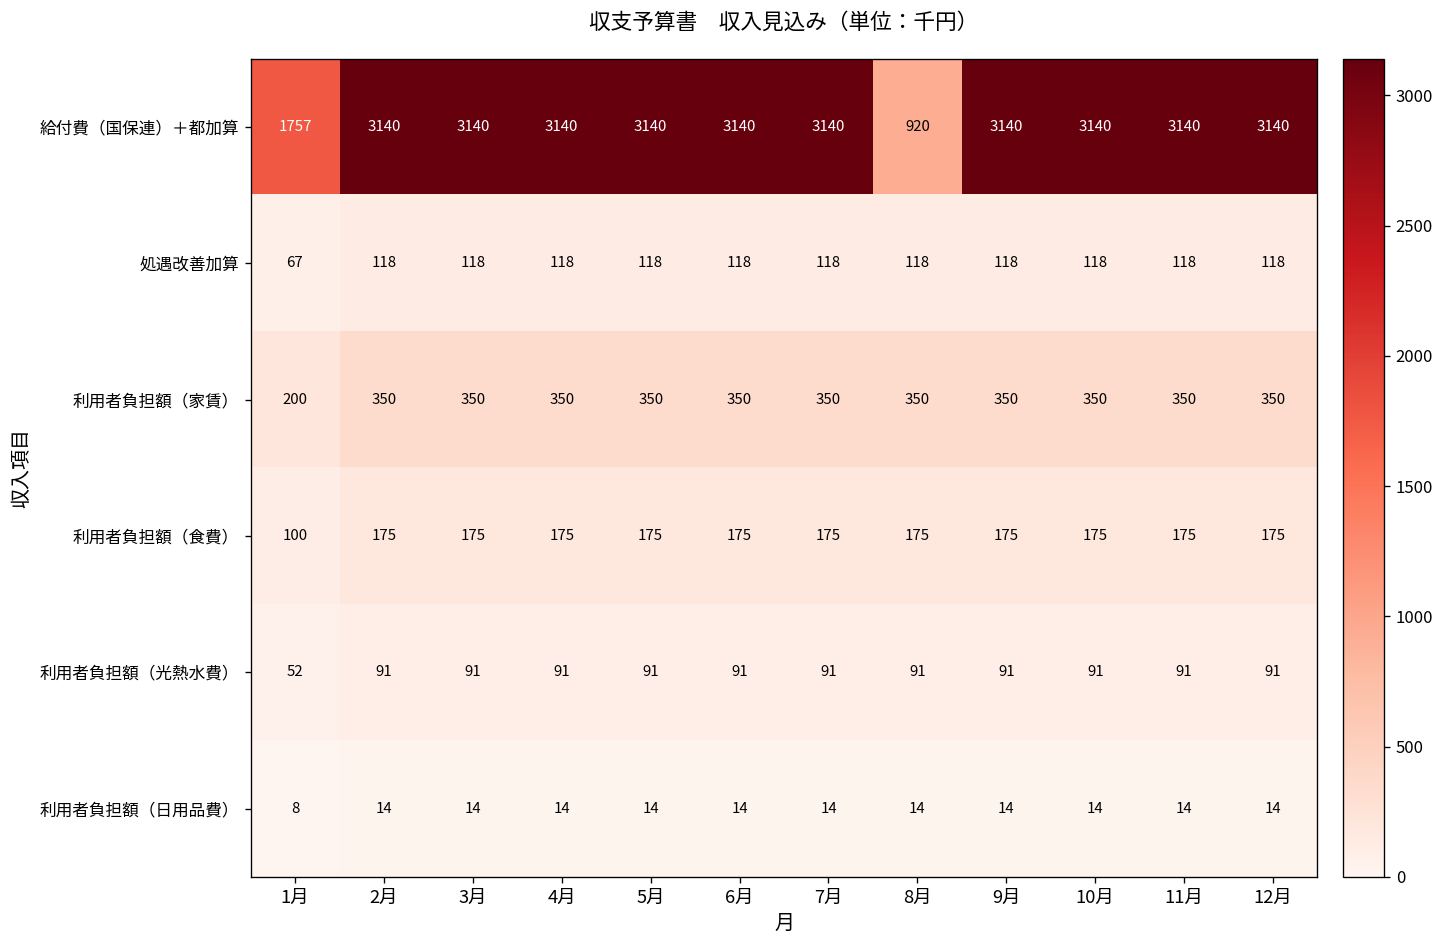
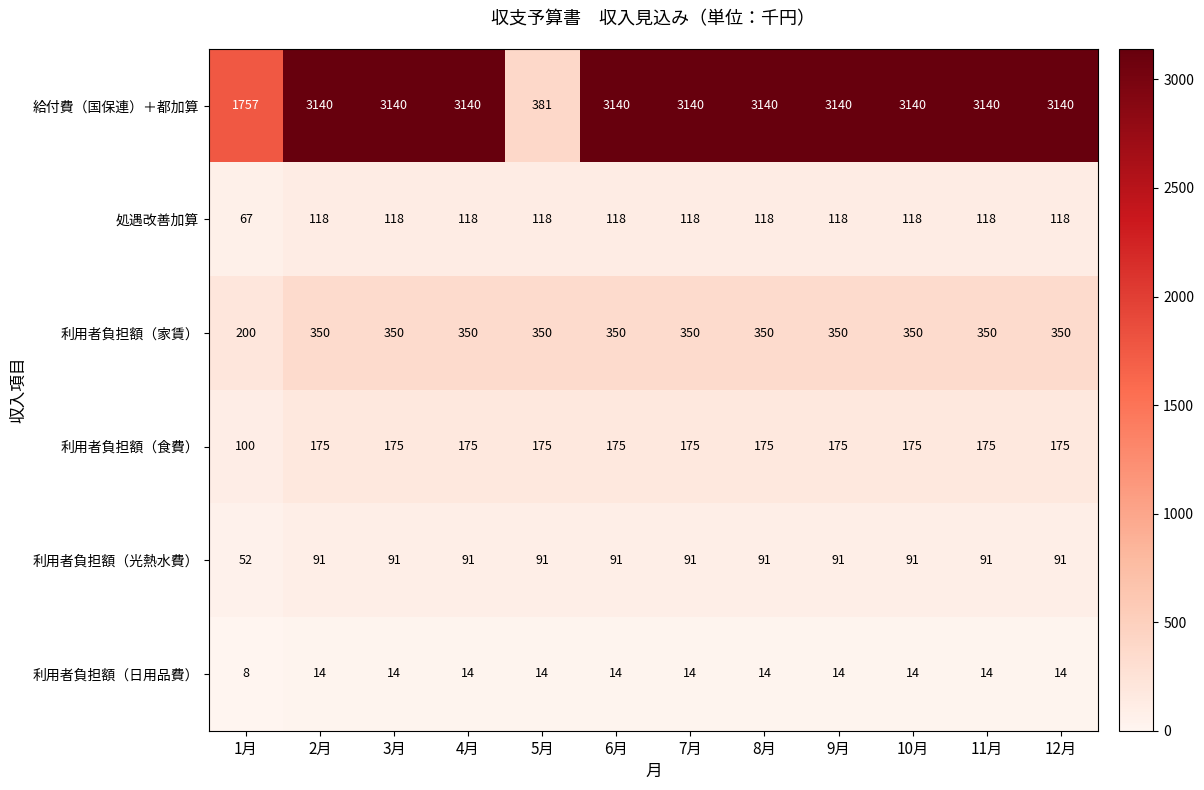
  {
    "給付費（国保連）＋都加算": {
      "1月": 1757,
      "2月": 3140,
      "3月": 3140,
      "4月": 3140,
-     "5月": 3140,
+     "5月": 381,
      "6月": 3140,
      "7月": 3140,
-     "8月": 920,
+     "8月": 3140,
      "9月": 3140,
      "10月": 3140,
      "11月": 3140,
      "12月": 3140
    },
    "処遇改善加算": {
      "1月": 67,
      "2月": 118,
      "3月": 118,
      "4月": 118,
      "5月": 118,
      "6月": 118,
      "7月": 118,
      "8月": 118,
      "9月": 118,
      "10月": 118,
      "11月": 118,
      "12月": 118
    },
    "利用者負担額（家賃）": {
      "1月": 200,
      "2月": 350,
      "3月": 350,
      "4月": 350,
      "5月": 350,
      "6月": 350,
      "7月": 350,
      "8月": 350,
      "9月": 350,
      "10月": 350,
      "11月": 350,
      "12月": 350
    },
    "利用者負担額（食費）": {
      "1月": 100,
      "2月": 175,
      "3月": 175,
      "4月": 175,
      "5月": 175,
      "6月": 175,
      "7月": 175,
      "8月": 175,
      "9月": 175,
      "10月": 175,
      "11月": 175,
      "12月": 175
    },
    "利用者負担額（光熱水費）": {
      "1月": 52,
      "2月": 91,
      "3月": 91,
      "4月": 91,
      "5月": 91,
      "6月": 91,
      "7月": 91,
      "8月": 91,
      "9月": 91,
      "10月": 91,
      "11月": 91,
      "12月": 91
    },
    "利用者負担額（日用品費）": {
      "1月": 8,
      "2月": 14,
      "3月": 14,
      "4月": 14,
      "5月": 14,
      "6月": 14,
      "7月": 14,
      "8月": 14,
      "9月": 14,
      "10月": 14,
      "11月": 14,
      "12月": 14
    }
  }
